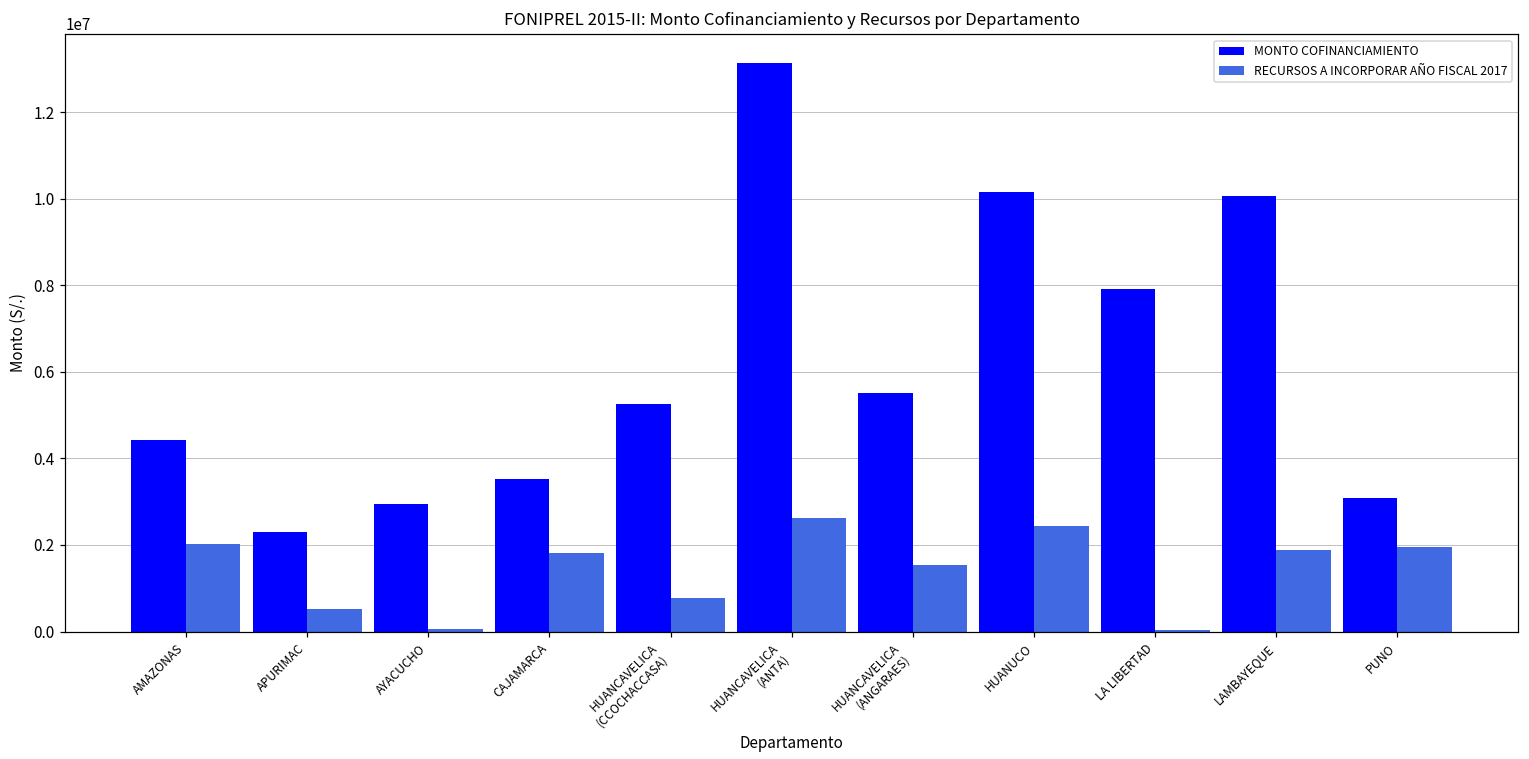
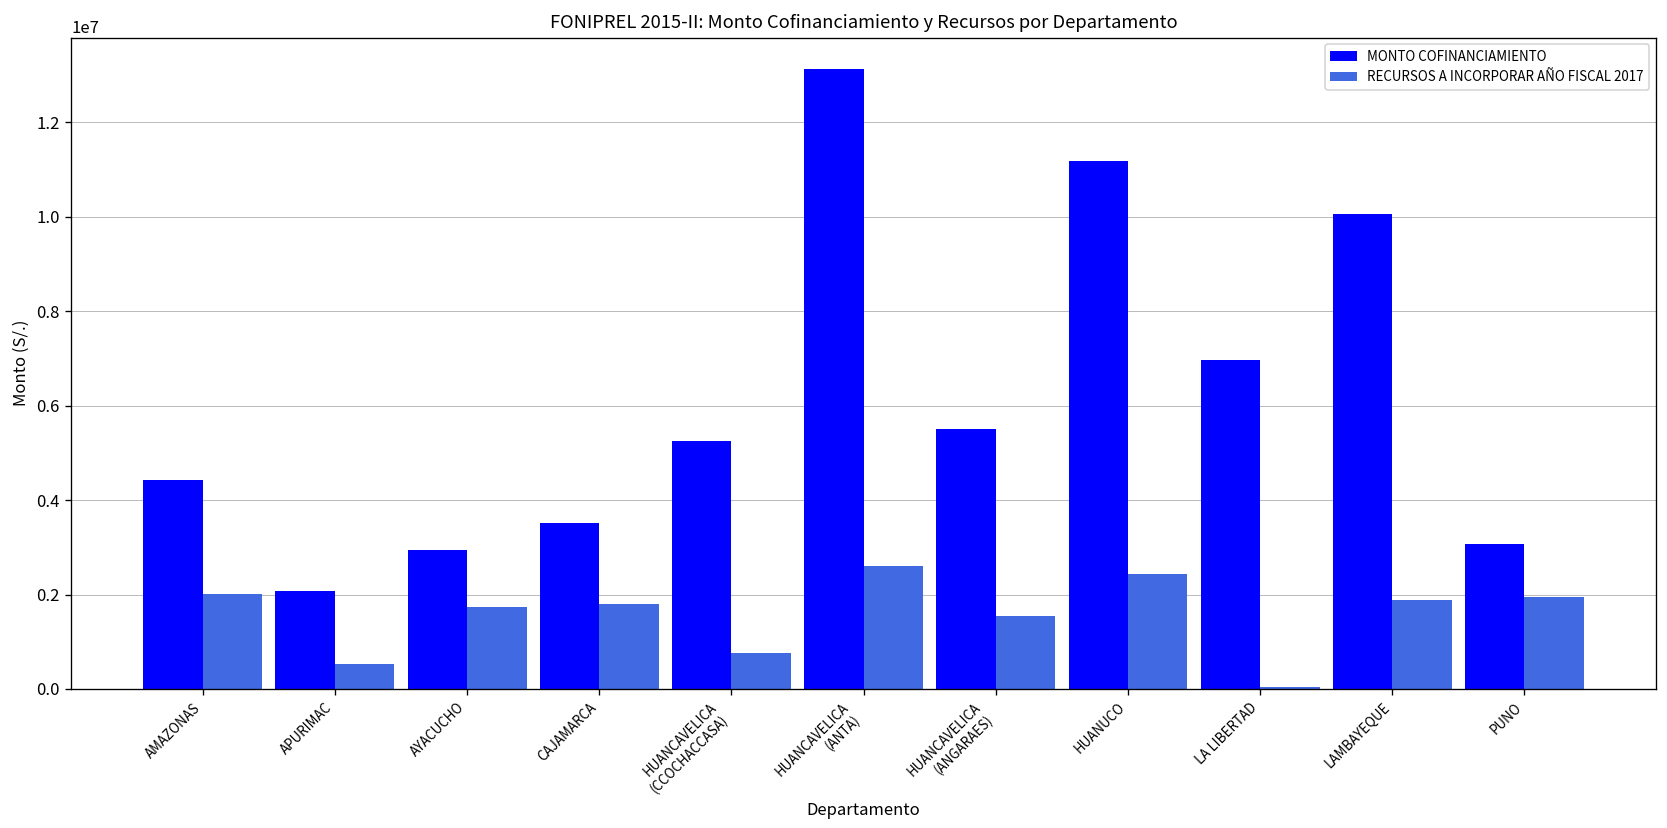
  {
    "MONTO COFINANCIAMIENTO": {
      "AMAZONAS": 4400000,
-     "APURIMAC": 2300000,
+     "APURIMAC": 2100000,
      "AYACUCHO": 3000000,
      "CAJAMARCA": 3500000,
      "HUANCAVELICA (CCOCHACCASA)": 5300000,
      "HUANCAVELICA (ANTA)": 13100000,
      "HUANCAVELICA (ANGARAES)": 5500000,
-     "HUANUCO": 10200000,
-     "LA LIBERTAD": 7900000,
+     "HUANUCO": 11200000,
+     "LA LIBERTAD": 7000000,
      "LAMBAYEQUE": 10100000,
      "PUNO": 3100000
    },
    "RECURSOS A INCORPORAR AÑO FISCAL 2017": {
      "AMAZONAS": 2000000,
      "APURIMAC": 500000,
-     "AYACUCHO": 100000,
+     "AYACUCHO": 1700000,
      "CAJAMARCA": 1800000,
      "HUANCAVELICA (CCOCHACCASA)": 800000,
      "HUANCAVELICA (ANTA)": 2600000,
      "HUANCAVELICA (ANGARAES)": 1500000,
      "HUANUCO": 2400000,
      "LAMBAYEQUE": 1900000,
      "PUNO": 2000000
    }
  }
